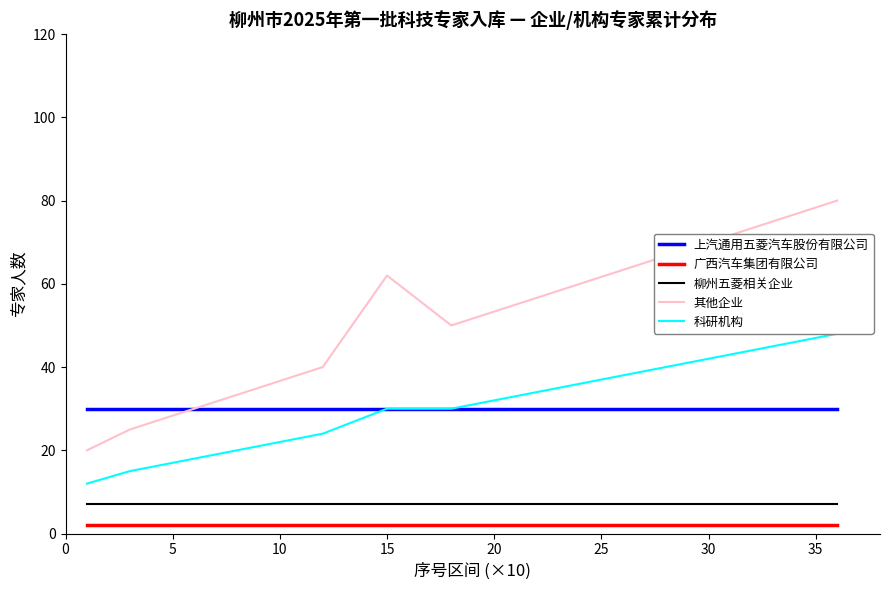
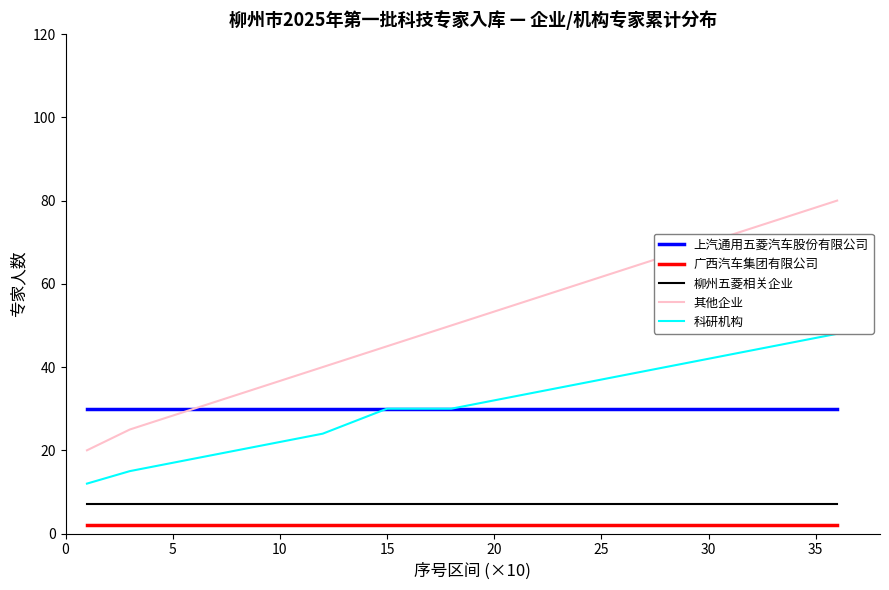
  {
    "上汽通用五菱汽车股份有限公司": {
      "30": 30
    },
    "广西汽车集团有限公司": {
      "15": 2,
      "30": 2
    },
    "柳州五菱相关企业": {
      "15": 7,
      "30": 7
    },
    "其他企业": {
-     "15": 62
+     "15": 45
    },
    "科研机构": {
      "30": 42
    }
  }
